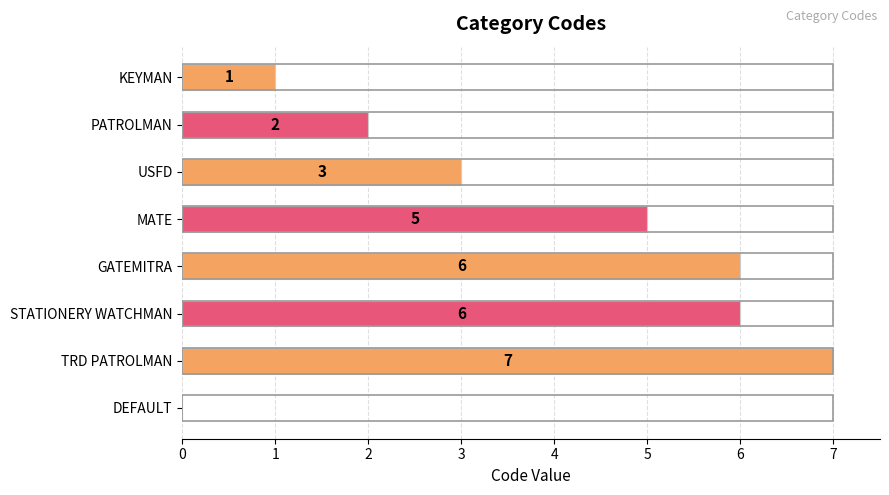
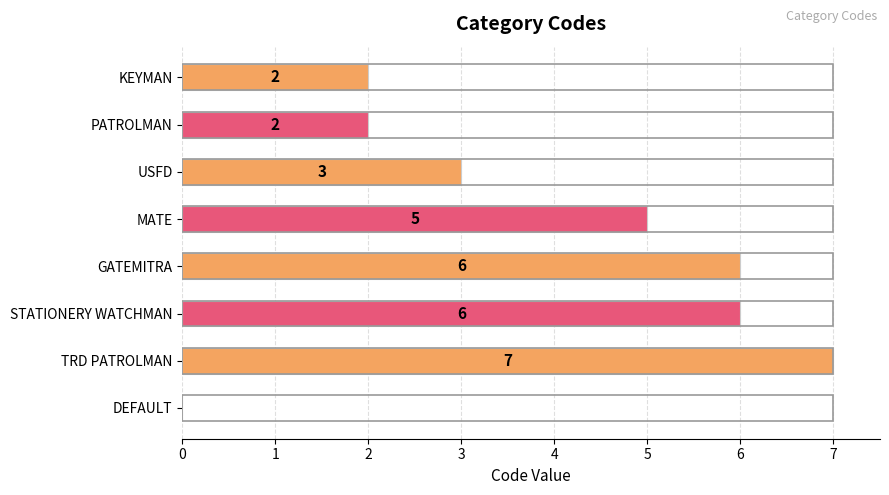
  {
-   "KEYMAN": 1,
+   "KEYMAN": 2,
    "PATROLMAN": 2,
    "USFD": 3,
    "MATE": 5,
    "GATEMITRA": 6,
    "STATIONERY WATCHMAN": 6,
    "TRD PATROLMAN": 7
  }
